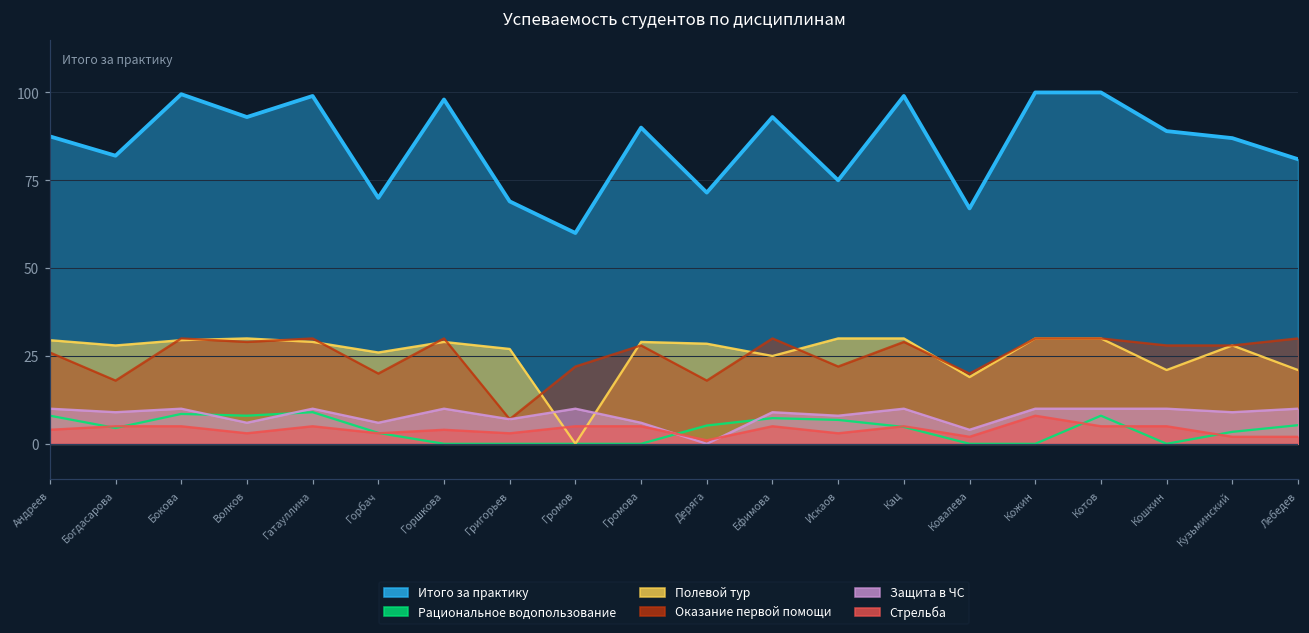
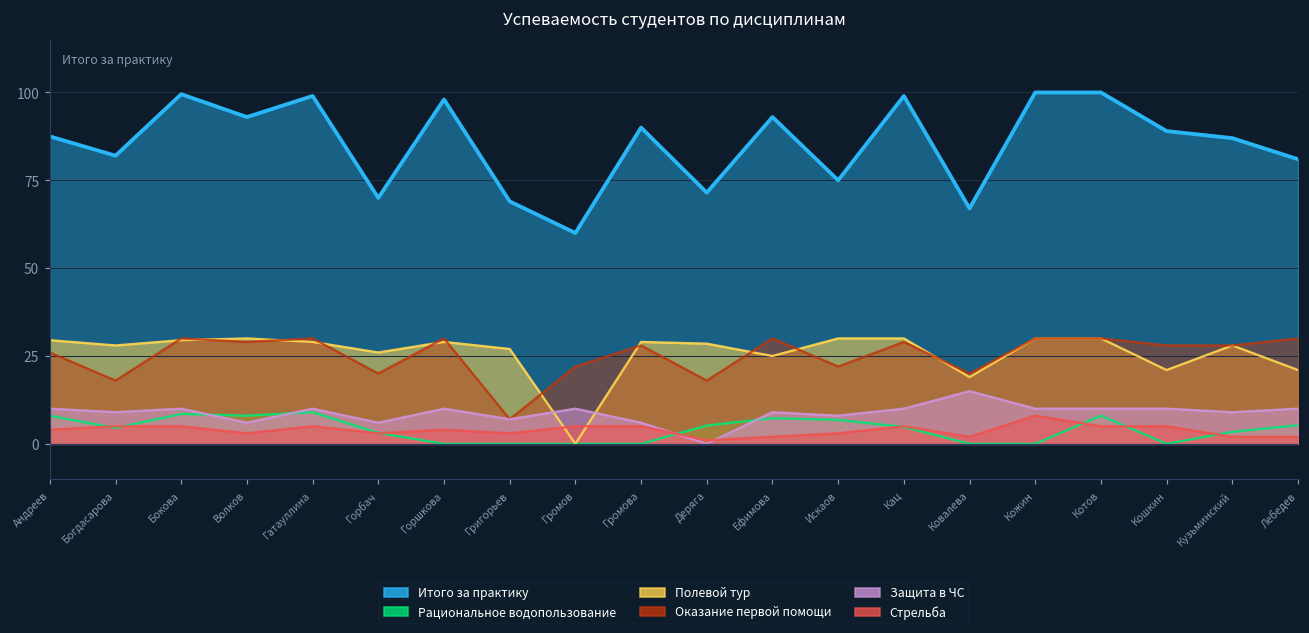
  {
    "Итого за практику": {
      "Андреев": 88,
      "Богдасарова": 82,
      "Бокова": 100,
      "Волков": 93,
      "Гатауллина": 99,
      "Горбач": 70,
      "Горшкова": 98,
      "Григорьев": 69,
      "Громов": 60,
      "Громова": 90,
      "Деряга": 72,
      "Ефимова": 93,
      "Искаов": 75,
      "Кац": 99,
      "Ковалева": 67,
      "Кожин": 100,
      "Котов": 100,
      "Кошкин": 89,
      "Кузьминский": 87,
      "Лебедев": 81
    },
    "Рациональное водопользование": {
      "Андреев": 8,
      "Бокова": 9,
      "Волков": 8,
      "Гатауллина": 9,
      "Горшкова": 0,
      "Григорьев": 0,
      "Громова": 0,
      "Деряга": 5,
      "Ефимова": 7,
      "Искаов": 7,
      "Ковалева": 0,
      "Кожин": 0,
      "Котов": 8,
      "Кошкин": 0,
      "Кузьминский": 3,
      "Лебедев": 5
    },
    "Полевой тур": {
      "Андреев": 30,
      "Богдасарова": 28,
      "Волков": 30,
      "Гатауллина": 29,
      "Горбач": 26,
      "Горшкова": 29,
      "Григорьев": 27,
      "Громова": 29,
      "Деряга": 29,
      "Ефимова": 25,
      "Искаов": 30,
      "Кац": 30,
      "Ковалева": 19,
      "Кошкин": 21,
      "Лебедев": 21
    },
    "Оказание первой помощи": {
      "Андреев": 26,
      "Богдасарова": 18,
      "Волков": 29,
      "Гатауллина": 30,
      "Горбач": 20,
      "Горшкова": 30,
      "Громов": 22,
      "Громова": 28,
      "Деряга": 18,
      "Ефимова": 30,
      "Искаов": 22,
      "Кац": 29,
      "Ковалева": 20,
      "Кошкин": 28,
      "Лебедев": 30
    },
    "Защита в ЧС": {
      "Андреев": 10,
      "Богдасарова": 9,
      "Бокова": 10,
      "Волков": 6,
      "Гатауллина": 10,
      "Горбач": 6,
      "Горшкова": 10,
      "Громов": 10,
      "Громова": 6,
      "Деряга": 0,
      "Ефимова": 9,
      "Искаов": 8,
      "Кац": 10,
-     "Ковалева": 4,
+     "Ковалева": 15,
      "Кожин": 10,
      "Котов": 10,
      "Кошкин": 10,
      "Кузьминский": 9,
      "Лебедев": 10
    },
    "Стрельба": {
      "Андреев": 4,
      "Бокова": 5,
      "Волков": 3,
      "Гатауллина": 5,
      "Горшкова": 4,
      "Григорьев": 3,
      "Громов": 5,
      "Громова": 5,
      "Деряга": 1,
-     "Ефимова": 5,
+     "Ефимова": 2,
      "Искаов": 3,
      "Ковалева": 2,
      "Кожин": 8,
      "Котов": 5,
      "Кошкин": 5,
      "Кузьминский": 2,
      "Лебедев": 2
    }
  }
